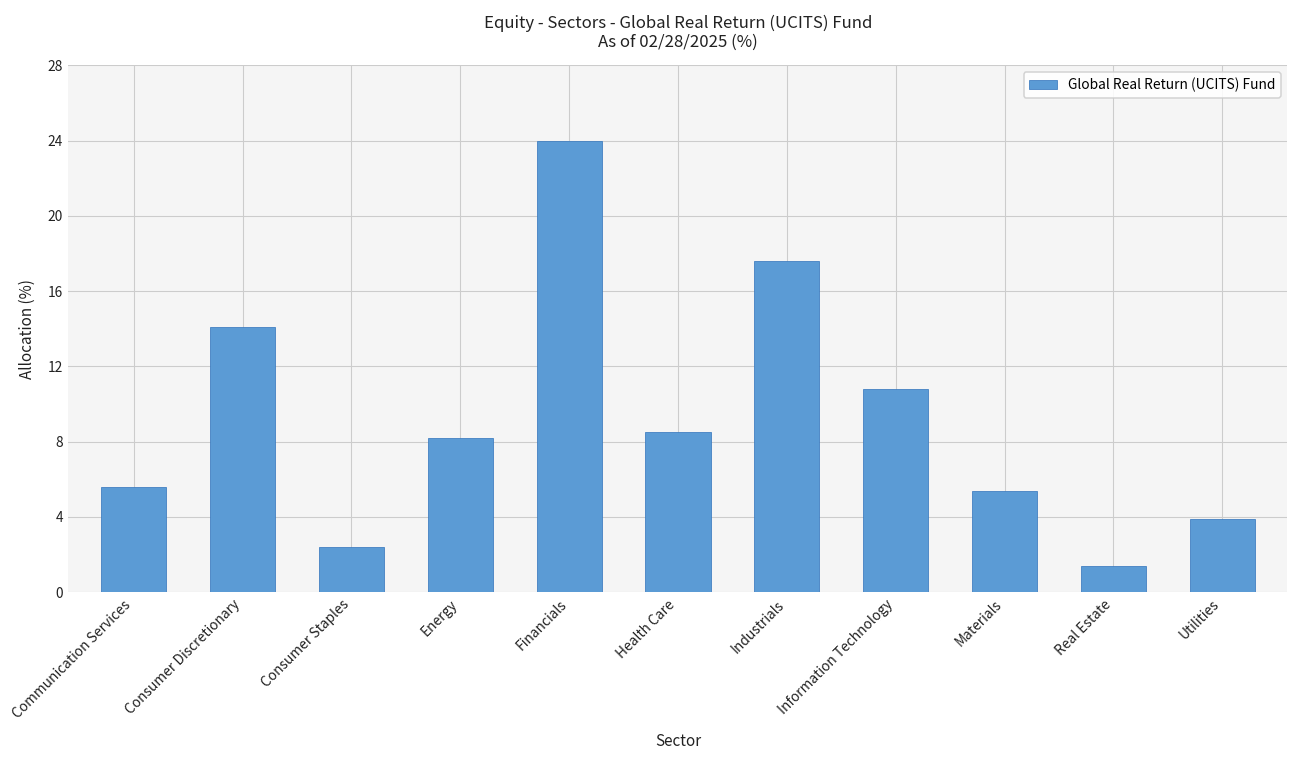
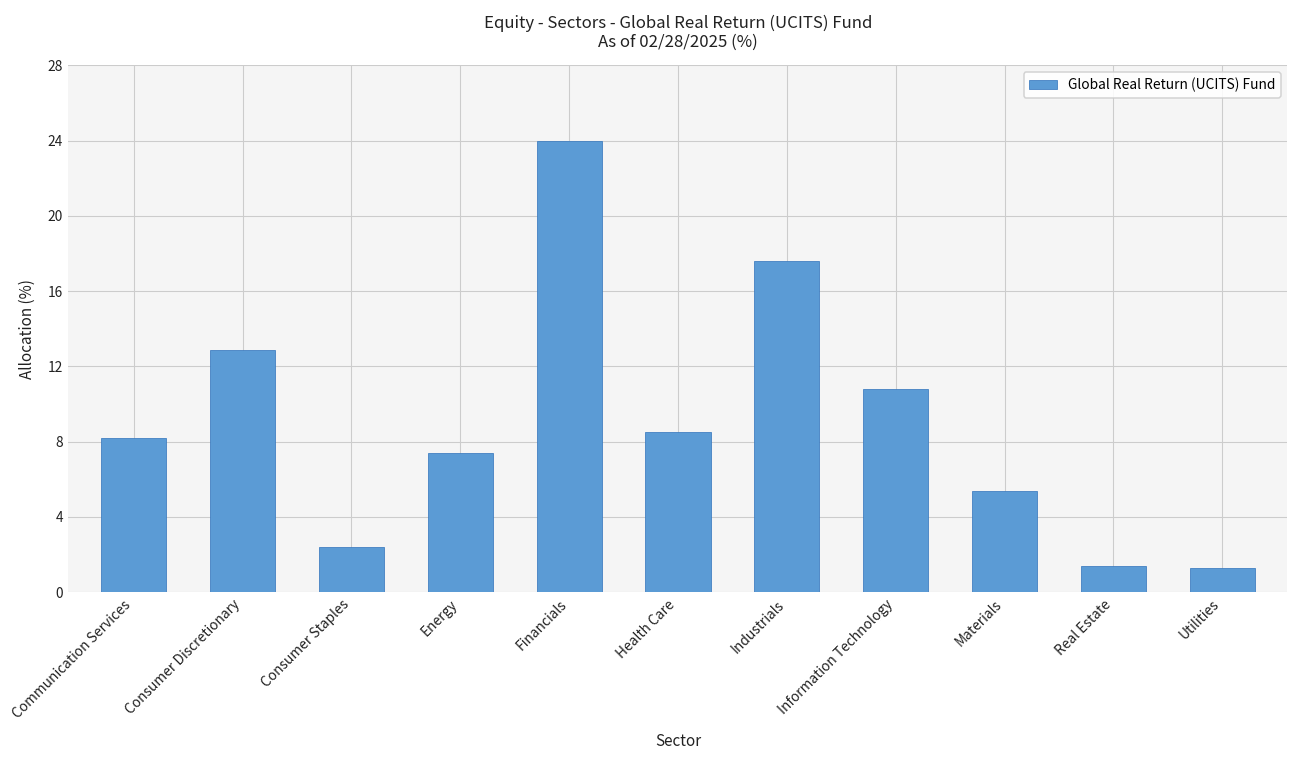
  {
-   "Communication Services": 5.6,
-   "Consumer Discretionary": 14.1,
+   "Communication Services": 8.2,
+   "Consumer Discretionary": 12.9,
    "Consumer Staples": 2.4,
-   "Energy": 8.2,
+   "Energy": 7.4,
    "Financials": 24.0,
    "Health Care": 8.5,
    "Industrials": 17.6,
    "Information Technology": 10.8,
    "Materials": 5.4,
    "Real Estate": 1.4,
-   "Utilities": 3.9
+   "Utilities": 1.3
  }
